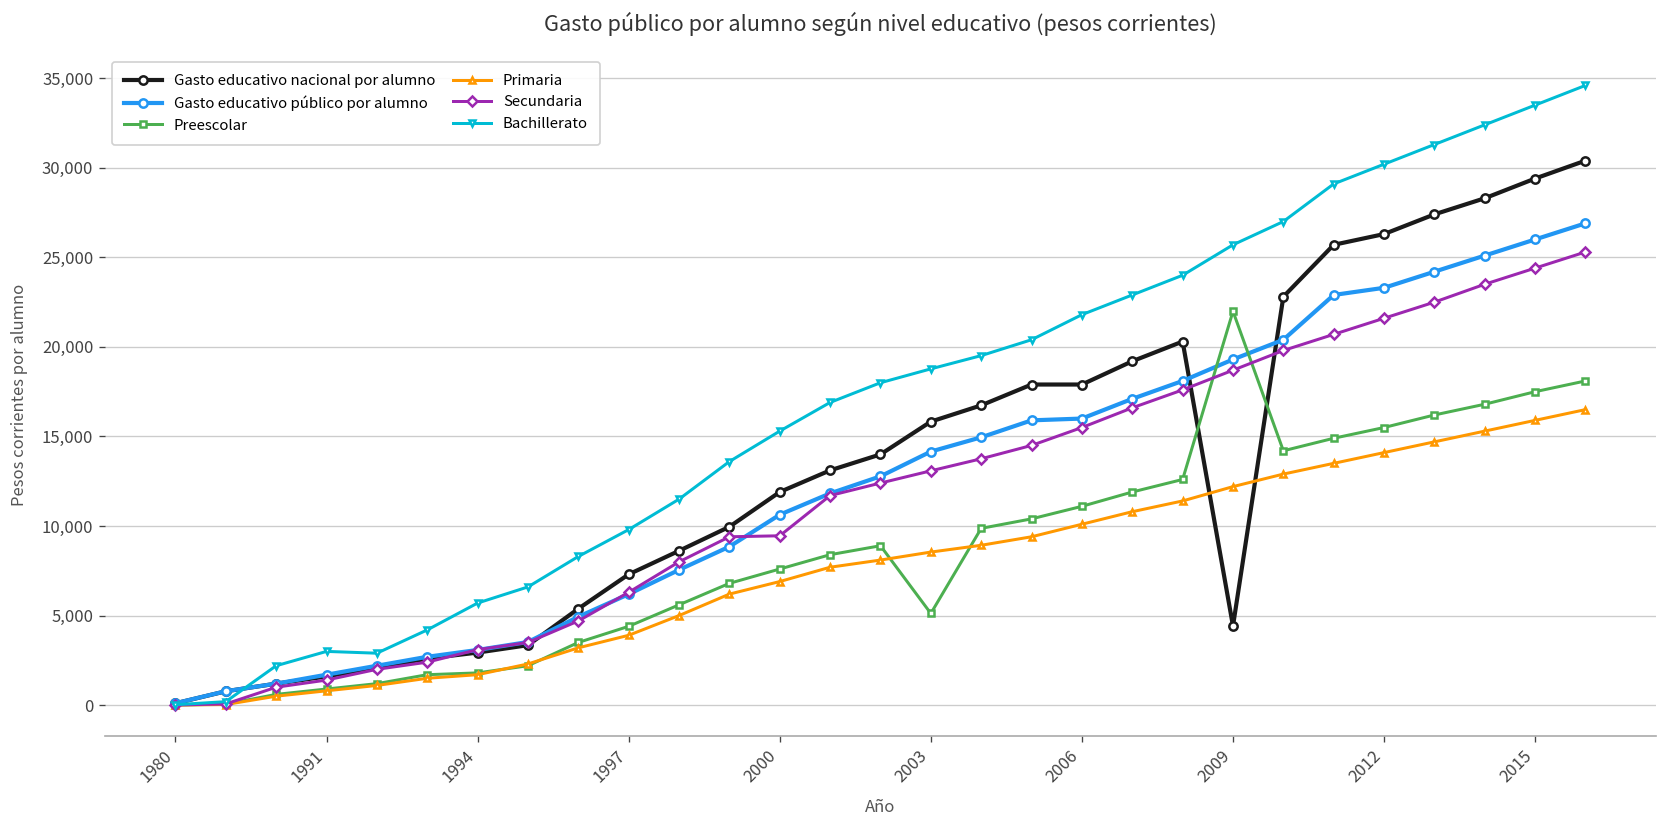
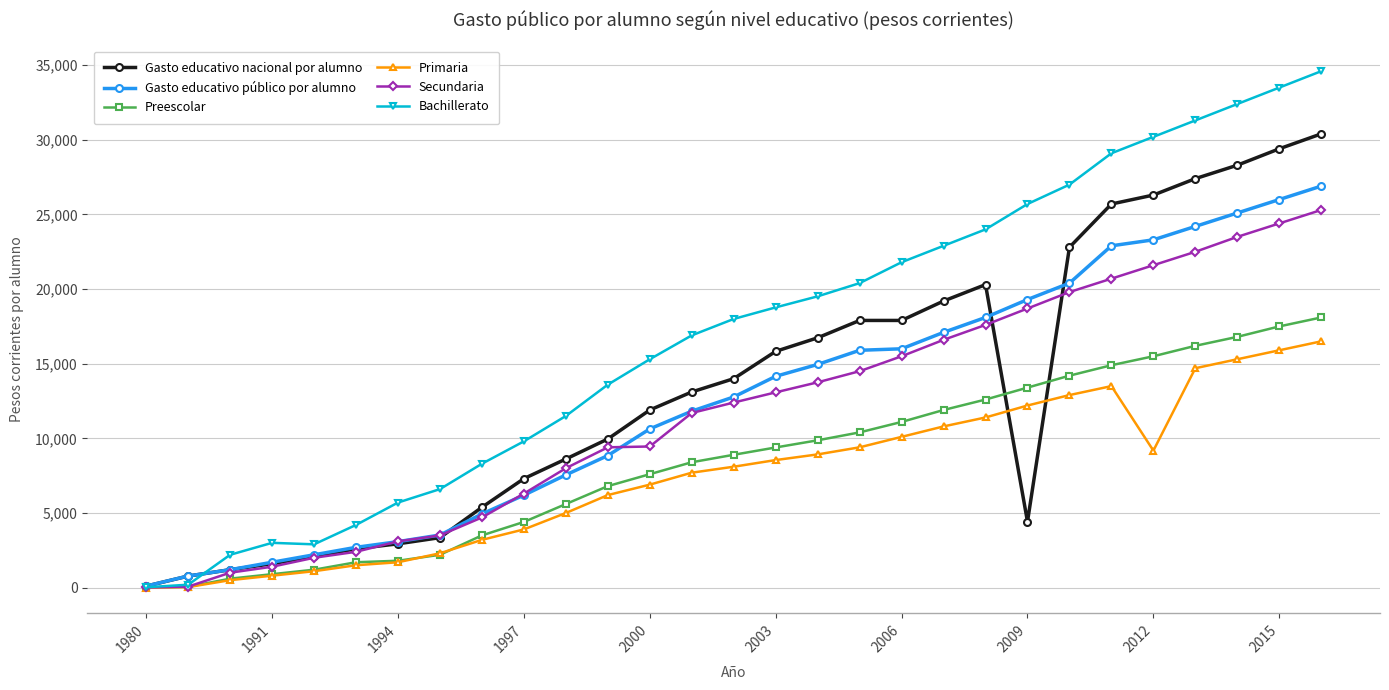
  {
    "Gasto educativo nacional por alumno": {
      "1997": "7,300",
      "2000": "11,900",
      "2003": "15,800",
      "2006": "17,900",
      "2009": "4,400",
      "2012": "26,300",
      "2015": "29,400"
    },
    "Preescolar": {
      "1997": "4,400",
      "2000": "7,600",
-     "2003": "5,100",
+     "2003": "9,400",
      "2006": "11,100",
-     "2009": "22,000",
+     "2009": "13,400",
      "2012": "15,500",
      "2015": "17,500"
    },
    "Primaria": {
      "1997": "3,900",
      "2000": "6,900",
      "2003": "8,500",
      "2006": "10,100",
      "2009": "12,200",
-     "2012": "14,100",
+     "2012": "9,200",
      "2015": "15,900"
    },
    "Secundaria": {
      "1991": "1,400",
      "2000": "9,500",
      "2003": "13,100",
      "2006": "15,500",
      "2009": "18,700",
      "2012": "21,600",
      "2015": "24,400"
    }
  }
